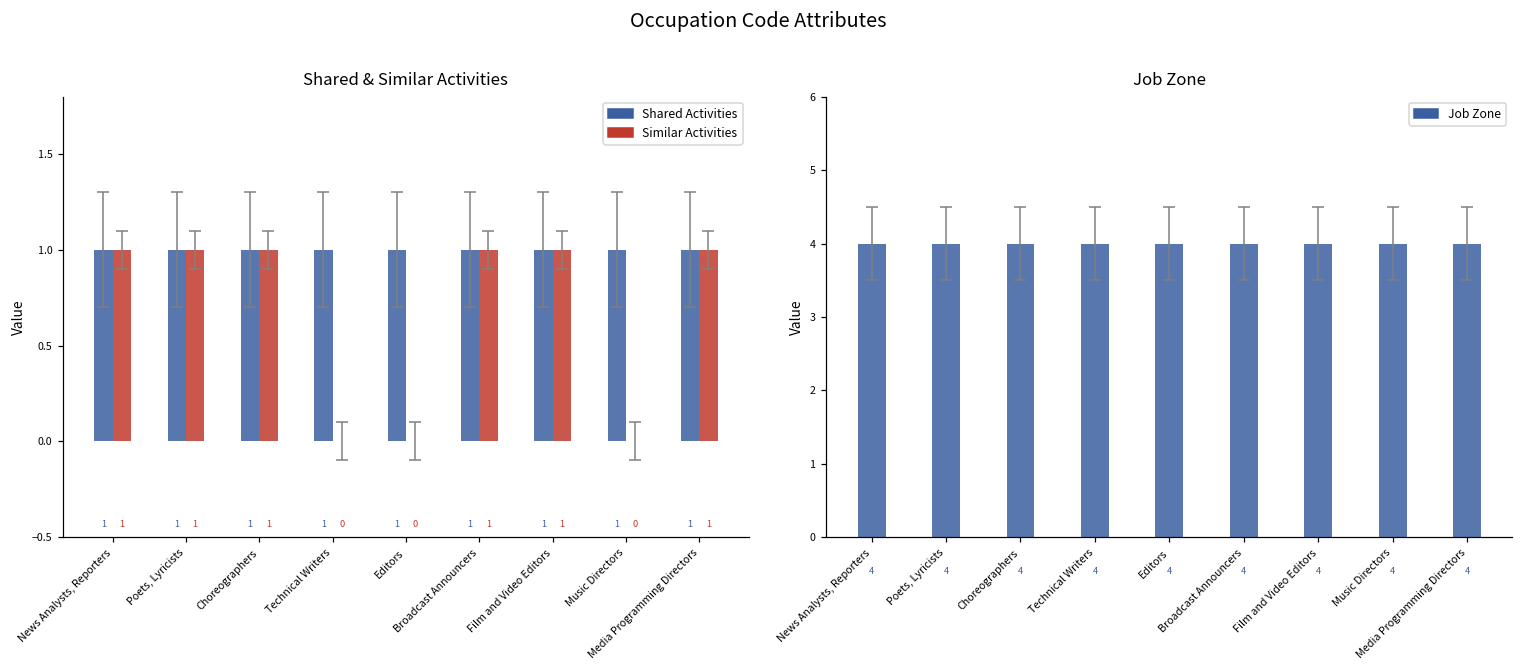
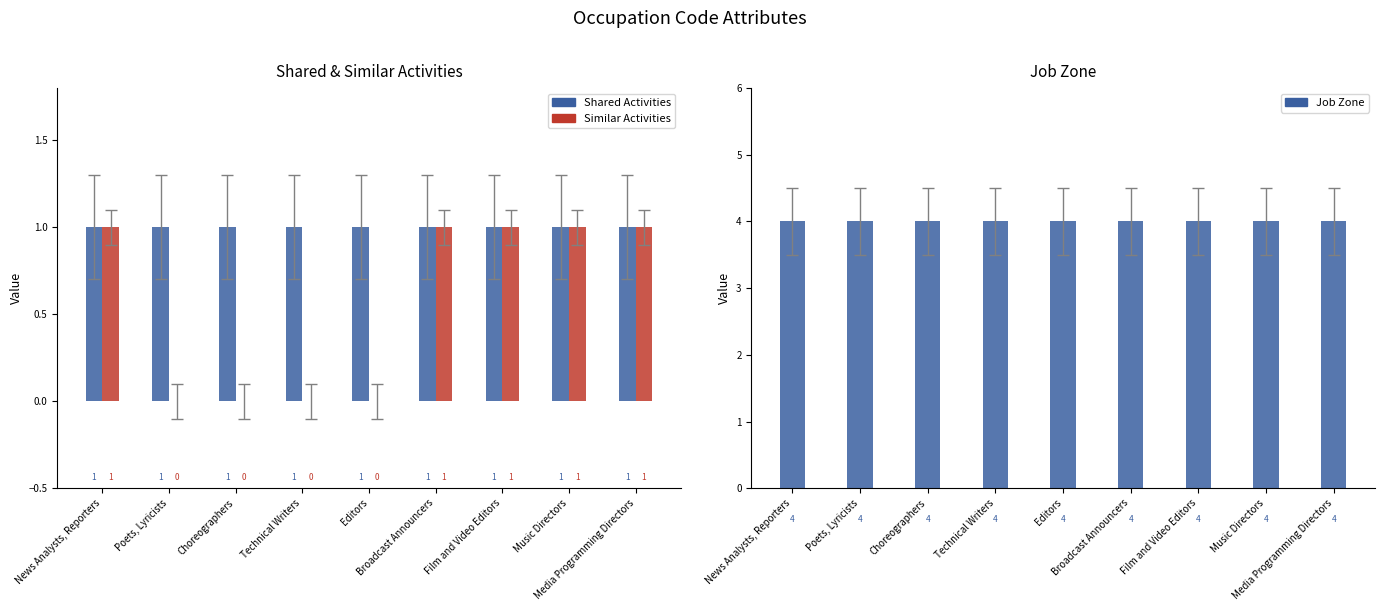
  {
    "Shared & Similar Activities": {
      "Shared Activities": {
        "News Analysts, Reporters": 1.00,
        "Poets, Lyricists": 1.00,
        "Choreographers": 1.00,
        "Technical Writers": 1.00,
        "Editors": 1.00,
        "Broadcast Announcers": 1.00,
        "Film and Video Editors": 1.00,
        "Music Directors": 1.00,
        "Media Programming Directors": 1.00
      },
      "Similar Activities": {
-       "Poets, Lyricists": 1,
-       "Choreographers": 1,
-       "Music Directors": 0
+       "Poets, Lyricists": 0,
+       "Choreographers": 0,
+       "Music Directors": 1
      }
    },
    "Job Zone": {
      "Job Zone": {
        "News Analysts, Reporters": 4.0,
        "Poets, Lyricists": 4.0,
        "Choreographers": 4.0,
        "Technical Writers": 4.0,
        "Editors": 4.0,
        "Broadcast Announcers": 4.0,
        "Film and Video Editors": 4.0,
        "Music Directors": 4.0,
        "Media Programming Directors": 4.0
      }
    }
  }
